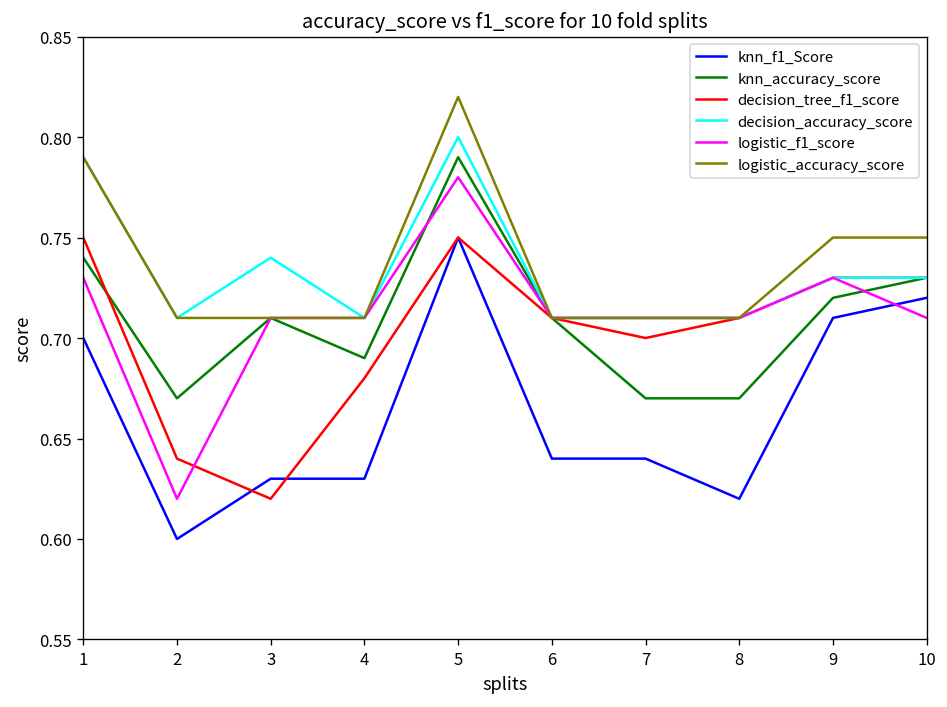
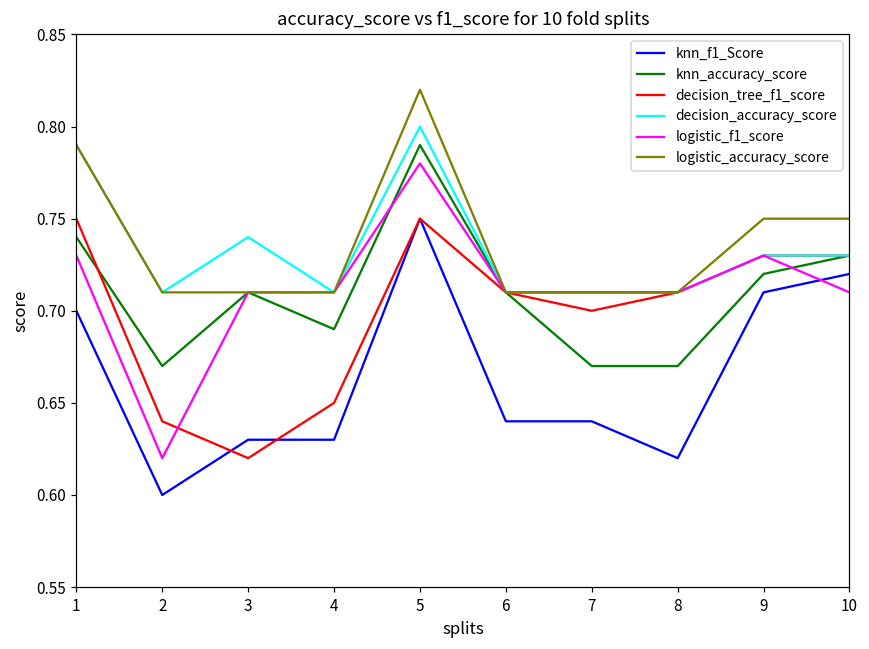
  {
    "knn_f1_Score": {
      "1": 0.70,
      "2": 0.60,
      "3": 0.63,
      "4": 0.63,
      "6": 0.64,
      "7": 0.64,
      "8": 0.62,
      "9": 0.71,
      "10": 0.72
    },
    "knn_accuracy_score": {
      "1": 0.74,
      "2": 0.67,
      "4": 0.69,
      "5": 0.79,
      "7": 0.67,
      "8": 0.67,
      "9": 0.72
    },
    "decision_tree_f1_score": {
      "1": 0.75,
      "2": 0.64,
      "3": 0.62,
-     "4": 0.68,
+     "4": 0.65,
      "7": 0.70
    },
    "decision_accuracy_score": {
      "3": 0.74,
      "5": 0.80
    },
    "logistic_f1_score": {
      "1": 0.73,
      "2": 0.62,
      "5": 0.78,
      "10": 0.71
    },
    "logistic_accuracy_score": {
      "5": 0.82,
      "9": 0.75,
      "10": 0.75
    }
  }
